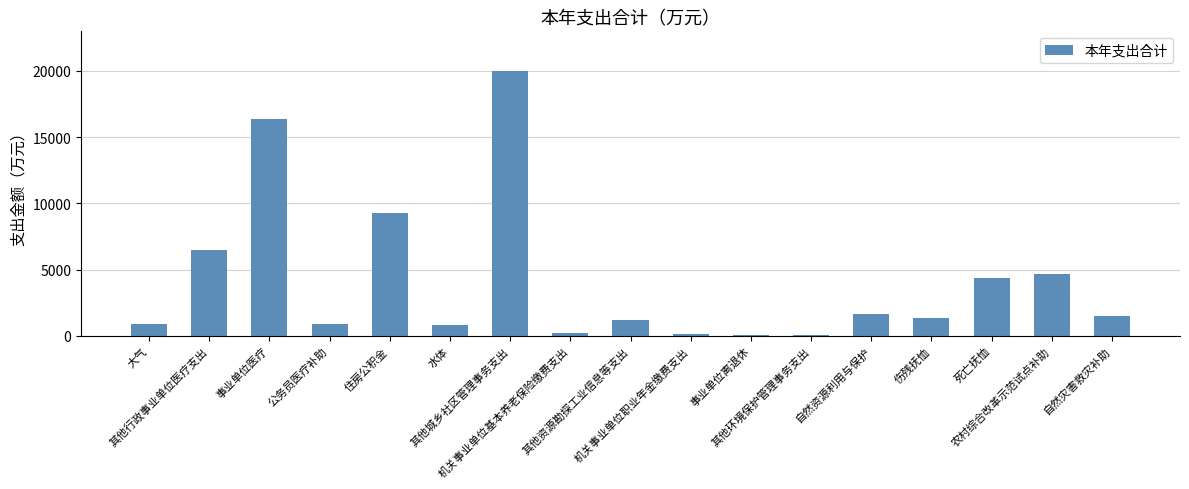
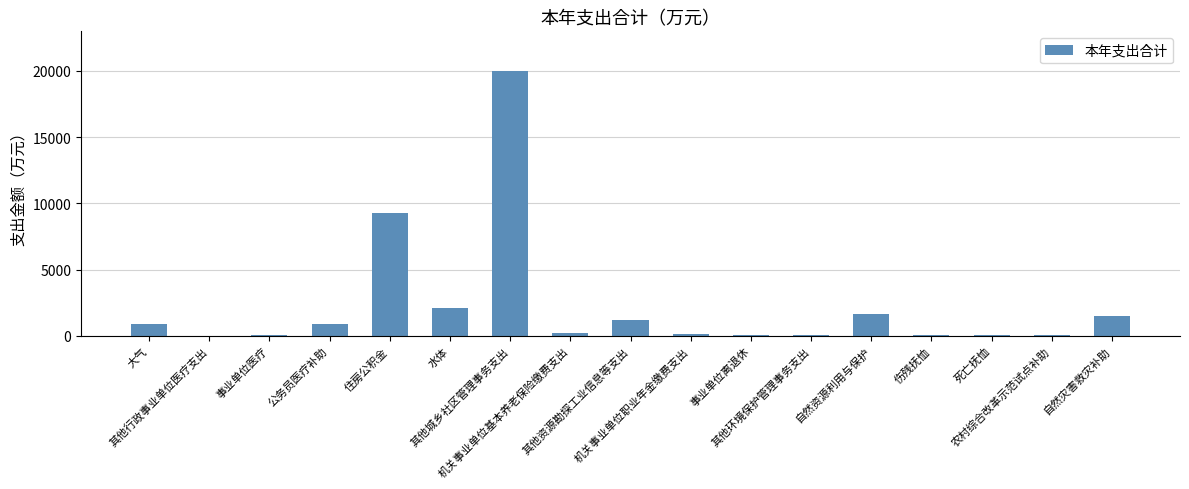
  {
    "大气": 900,
-   "其他行政事业单位医疗支出": 6500,
-   "事业单位医疗": 16400,
+   "其他行政事业单位医疗支出": 0,
+   "事业单位医疗": 100,
    "公务员医疗补助": 900,
    "住房公积金": 9200,
-   "水体": 800,
+   "水体": 2100,
    "其他城乡社区管理事务支出": 20000,
    "机关事业单位基本养老保险缴费支出": 200,
    "其他资源勘探工业信息等支出": 1200,
    "自然资源利用与保护": 1700,
-   "伤残抚恤": 1300,
-   "死亡抚恤": 4400,
-   "农村综合改革示范试点补助": 4700,
+   "伤残抚恤": 0,
+   "死亡抚恤": 0,
+   "农村综合改革示范试点补助": 100,
    "自然灾害救灾补助": 1500
  }
